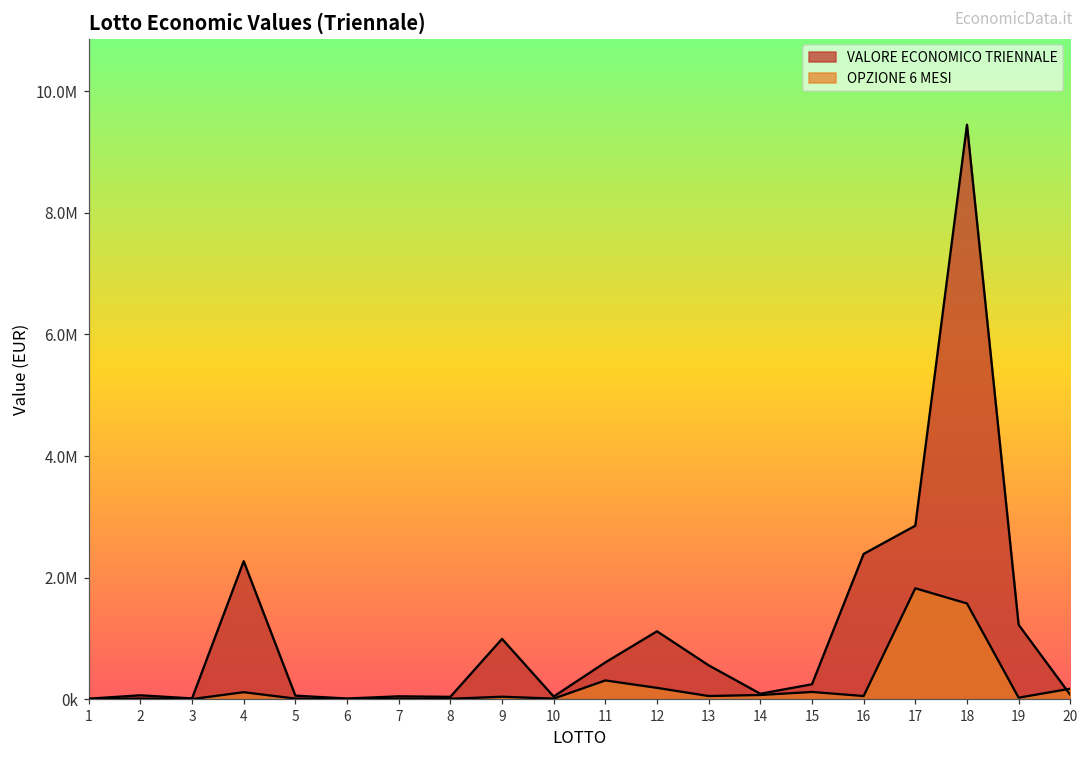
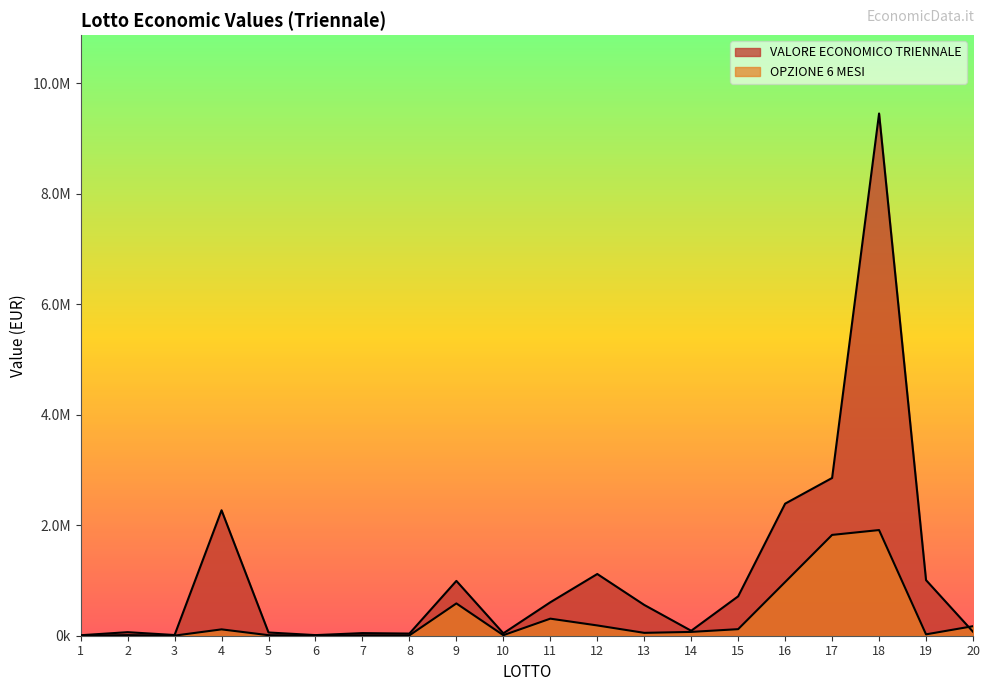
  {
    "VALORE ECONOMICO TRIENNALE": {
      "2": 100000,
      "4": 2300000,
      "5": 100000,
      "9": 1000000,
      "11": 600000,
      "12": 1100000,
      "13": 600000,
-     "15": 200000,
+     "15": 700000,
      "16": 2400000,
      "17": 2900000,
      "18": 9400000,
-     "19": 1200000,
+     "19": 1000000,
      "20": 100000
    },
    "OPZIONE 6 MESI": {
      "2": 0,
      "4": 100000,
      "5": 0,
-     "9": 0,
+     "9": 600000,
      "11": 300000,
      "12": 200000,
      "13": 100000,
      "15": 100000,
-     "16": 100000,
+     "16": 1000000,
      "17": 1800000,
-     "18": 1600000,
+     "18": 1900000,
      "19": 0,
      "20": 200000
    }
  }
